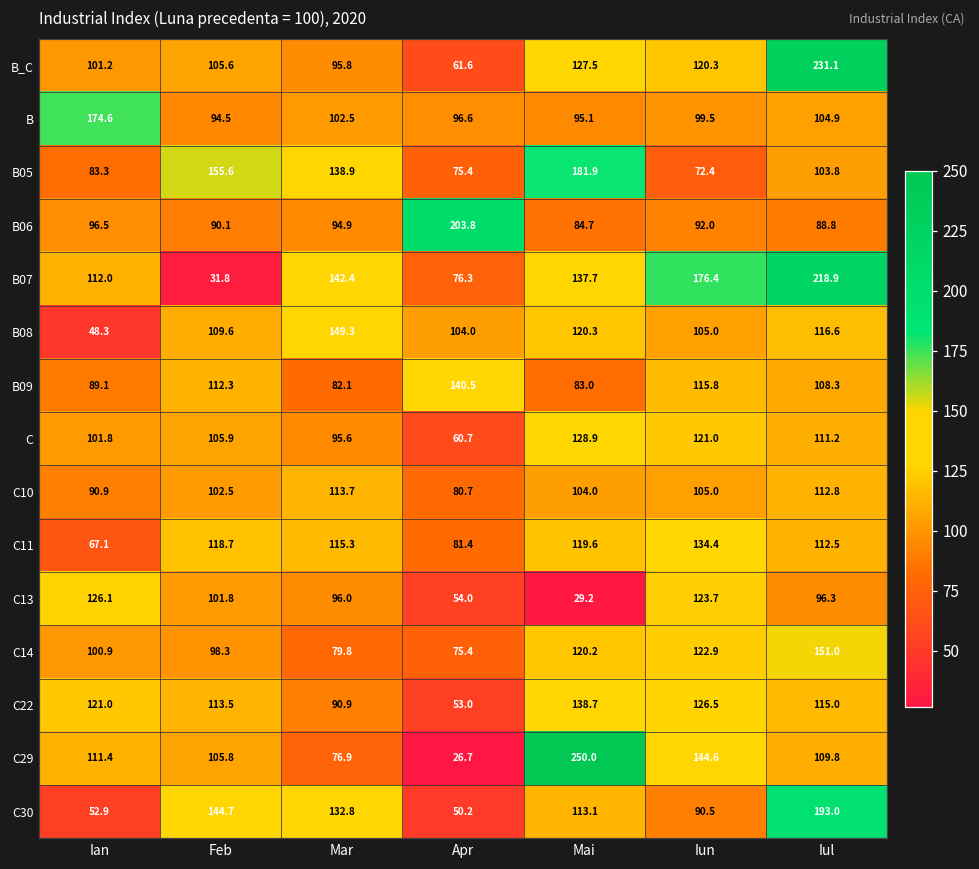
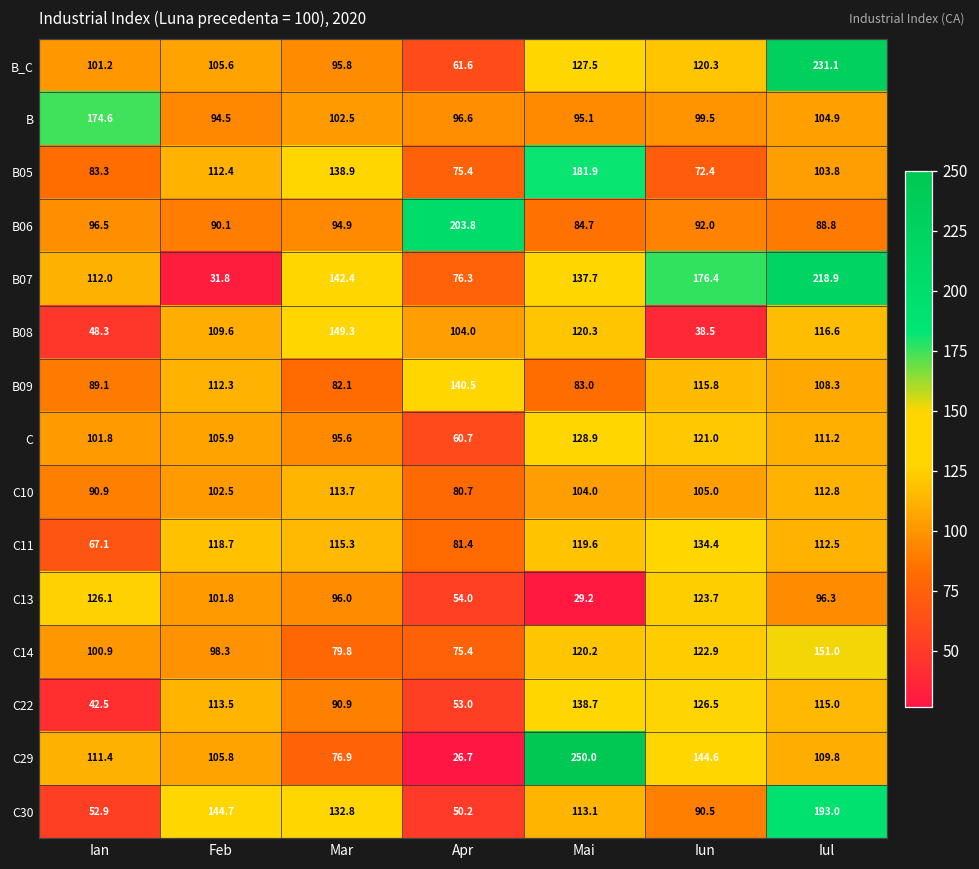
  {
    "B_C": {
      "Ian": 101.2,
      "Feb": 105.6,
      "Mar": 95.8,
      "Apr": 61.6,
      "Mai": 127.5,
      "Iun": 120.3,
      "Iul": 231.1
    },
    "B": {
      "Ian": 174.6,
      "Feb": 94.5,
      "Mar": 102.5,
      "Apr": 96.6,
      "Mai": 95.1,
      "Iun": 99.5,
      "Iul": 104.9
    },
    "B05": {
      "Ian": 83.3,
-     "Feb": 155.6,
+     "Feb": 112.4,
      "Mar": 138.9,
      "Apr": 75.4,
      "Mai": 181.9,
      "Iun": 72.4,
      "Iul": 103.8
    },
    "B06": {
      "Ian": 96.5,
      "Feb": 90.1,
      "Mar": 94.9,
      "Apr": 203.8,
      "Mai": 84.7,
      "Iun": 92.0,
      "Iul": 88.8
    },
    "B07": {
      "Ian": 112.0,
      "Feb": 31.8,
      "Mar": 142.4,
      "Apr": 76.3,
      "Mai": 137.7,
      "Iun": 176.4,
      "Iul": 218.9
    },
    "B08": {
      "Ian": 48.3,
      "Feb": 109.6,
      "Mar": 149.3,
      "Apr": 104.0,
      "Mai": 120.3,
-     "Iun": 105.0,
+     "Iun": 38.5,
      "Iul": 116.6
    },
    "B09": {
      "Ian": 89.1,
      "Feb": 112.3,
      "Mar": 82.1,
      "Apr": 140.5,
      "Mai": 83.0,
      "Iun": 115.8,
      "Iul": 108.3
    },
    "C": {
      "Ian": 101.8,
      "Feb": 105.9,
      "Mar": 95.6,
      "Apr": 60.7,
      "Mai": 128.9,
      "Iun": 121.0,
      "Iul": 111.2
    },
    "C10": {
      "Ian": 90.9,
      "Feb": 102.5,
      "Mar": 113.7,
      "Apr": 80.7,
      "Mai": 104.0,
      "Iun": 105.0,
      "Iul": 112.8
    },
    "C11": {
      "Ian": 67.1,
      "Feb": 118.7,
      "Mar": 115.3,
      "Apr": 81.4,
      "Mai": 119.6,
      "Iun": 134.4,
      "Iul": 112.5
    },
    "C13": {
      "Ian": 126.1,
      "Feb": 101.8,
      "Mar": 96.0,
      "Apr": 54.0,
      "Mai": 29.2,
      "Iun": 123.7,
      "Iul": 96.3
    },
    "C14": {
      "Ian": 100.9,
      "Feb": 98.3,
      "Mar": 79.8,
      "Apr": 75.4,
      "Mai": 120.2,
      "Iun": 122.9,
      "Iul": 151.0
    },
    "C22": {
-     "Ian": 121.0,
+     "Ian": 42.5,
      "Feb": 113.5,
      "Mar": 90.9,
      "Apr": 53.0,
      "Mai": 138.7,
      "Iun": 126.5,
      "Iul": 115.0
    },
    "C29": {
      "Ian": 111.4,
      "Feb": 105.8,
      "Mar": 76.9,
      "Apr": 26.7,
      "Mai": 250.0,
      "Iun": 144.6,
      "Iul": 109.8
    },
    "C30": {
      "Ian": 52.9,
      "Feb": 144.7,
      "Mar": 132.8,
      "Apr": 50.2,
      "Mai": 113.1,
      "Iun": 90.5,
      "Iul": 193.0
    }
  }
